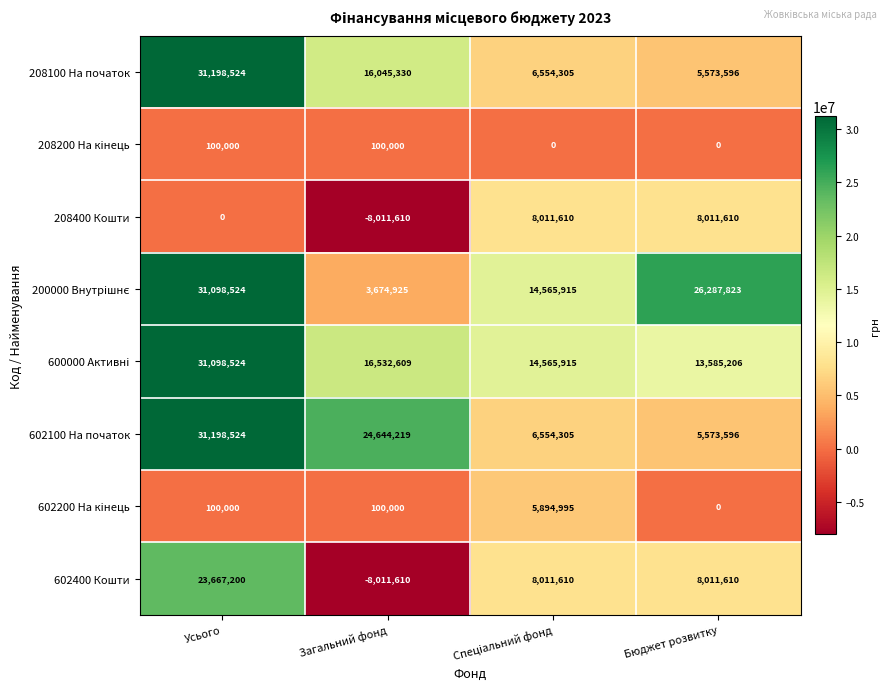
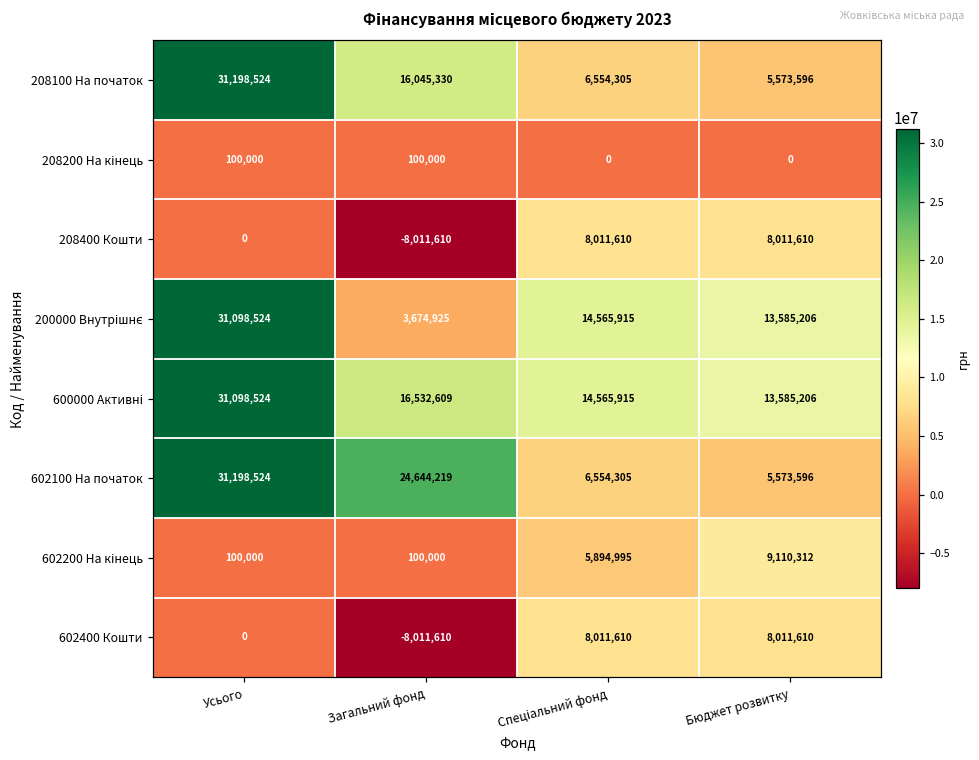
  {
    "208100 На початок": {
      "Усього": "31,198,524",
      "Загальний фонд": "16,045,330",
      "Спеціальний фонд": "6,554,305",
      "Бюджет розвитку": "5,573,596"
    },
    "208200 На кінець": {
      "Усього": "100,000",
      "Загальний фонд": "100,000",
      "Спеціальний фонд": "0",
      "Бюджет розвитку": "0"
    },
    "208400 Кошти": {
      "Усього": "0",
      "Загальний фонд": "-8,011,610",
      "Спеціальний фонд": "8,011,610",
      "Бюджет розвитку": "8,011,610"
    },
    "200000 Внутрішнє": {
      "Усього": "31,098,524",
      "Загальний фонд": "3,674,925",
      "Спеціальний фонд": "14,565,915",
-     "Бюджет розвитку": "26,287,823"
+     "Бюджет розвитку": "13,585,206"
    },
    "600000 Активні": {
      "Усього": "31,098,524",
      "Загальний фонд": "16,532,609",
      "Спеціальний фонд": "14,565,915",
      "Бюджет розвитку": "13,585,206"
    },
    "602100 На початок": {
      "Усього": "31,198,524",
      "Загальний фонд": "24,644,219",
      "Спеціальний фонд": "6,554,305",
      "Бюджет розвитку": "5,573,596"
    },
    "602200 На кінець": {
      "Усього": "100,000",
      "Загальний фонд": "100,000",
      "Спеціальний фонд": "5,894,995",
-     "Бюджет розвитку": "0"
+     "Бюджет розвитку": "9,110,312"
    },
    "602400 Кошти": {
-     "Усього": "23,667,200",
+     "Усього": "0",
      "Загальний фонд": "-8,011,610",
      "Спеціальний фонд": "8,011,610",
      "Бюджет розвитку": "8,011,610"
    }
  }
